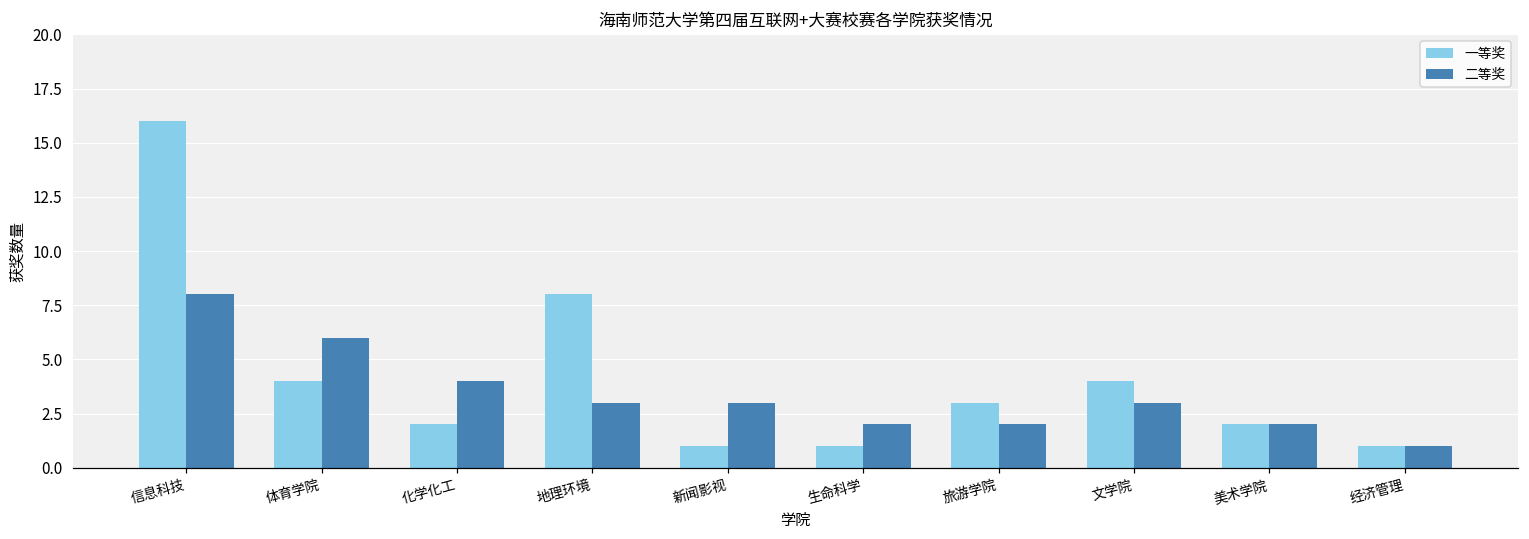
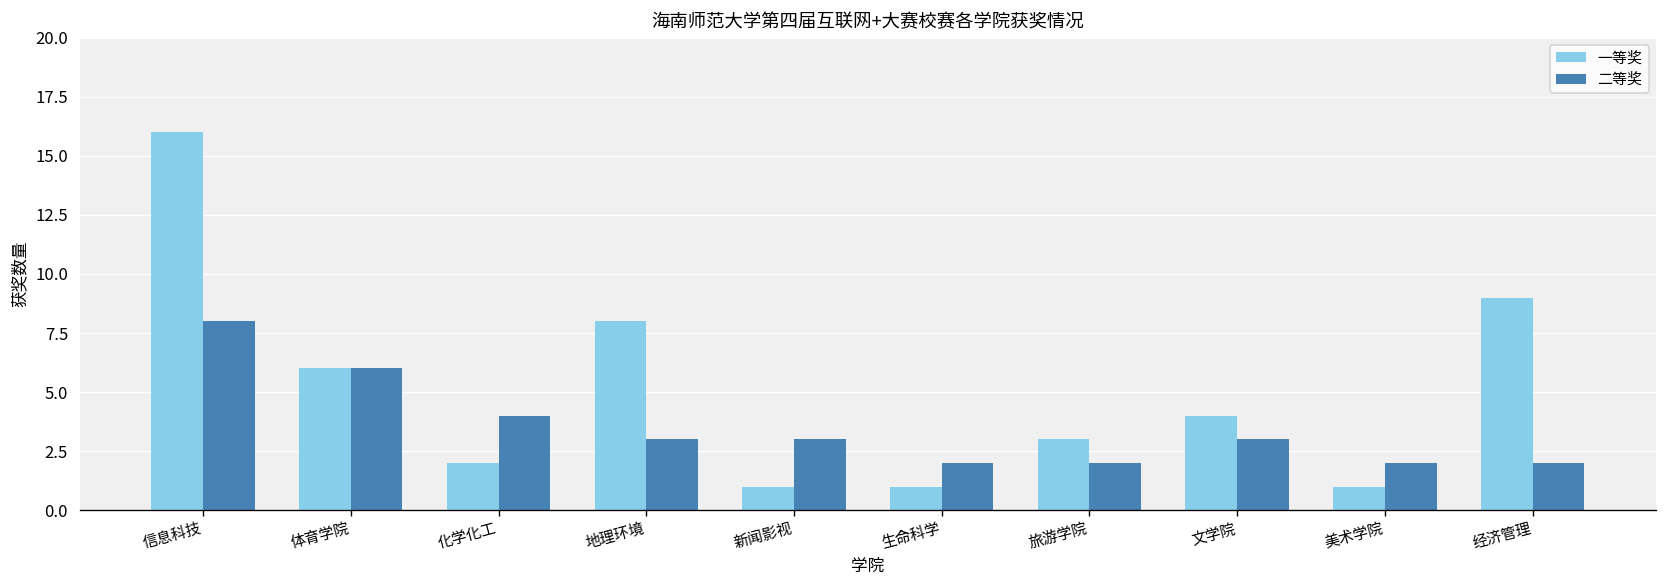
  {
    "一等奖": {
      "信息科技": 16,
-     "体育学院": 4,
+     "体育学院": 6,
      "化学化工": 2,
      "地理环境": 8,
      "新闻影视": 1,
      "生命科学": 1,
      "旅游学院": 3,
      "文学院": 4,
-     "美术学院": 2,
-     "经济管理": 1
+     "美术学院": 1,
+     "经济管理": 9
    },
    "二等奖": {
      "信息科技": 8,
      "体育学院": 6,
      "化学化工": 4,
      "地理环境": 3,
      "新闻影视": 3,
      "生命科学": 2,
      "旅游学院": 2,
      "文学院": 3,
      "美术学院": 2,
-     "经济管理": 1
+     "经济管理": 2
    }
  }
